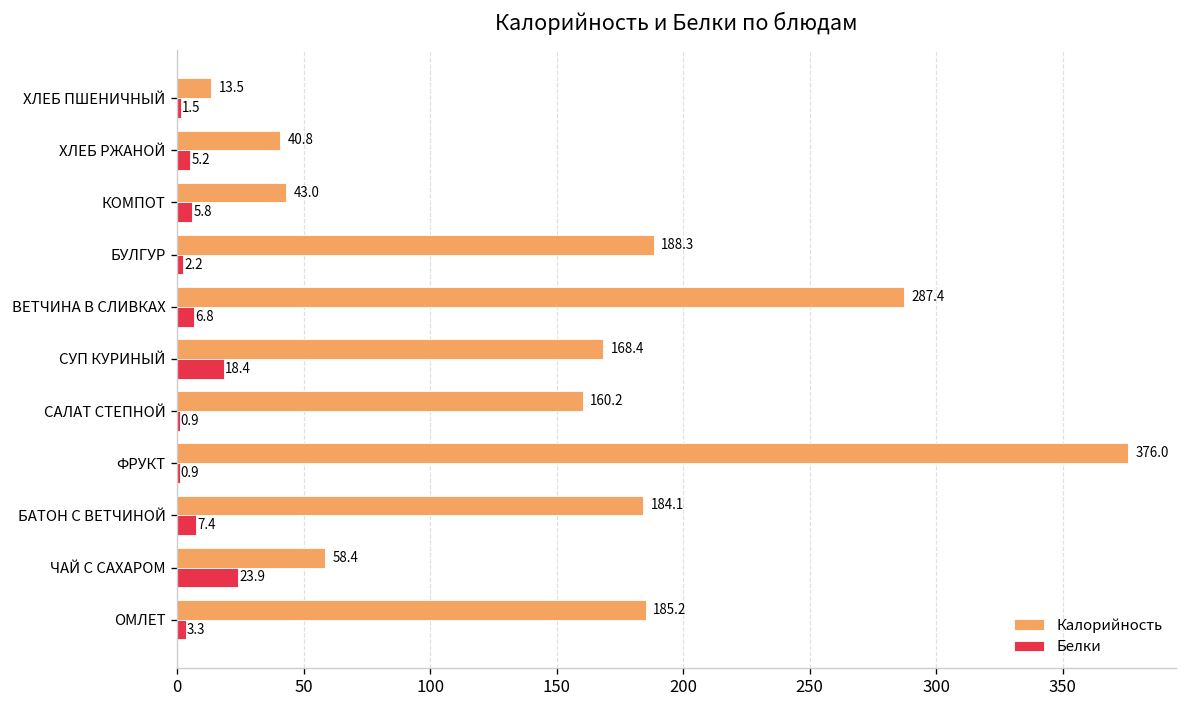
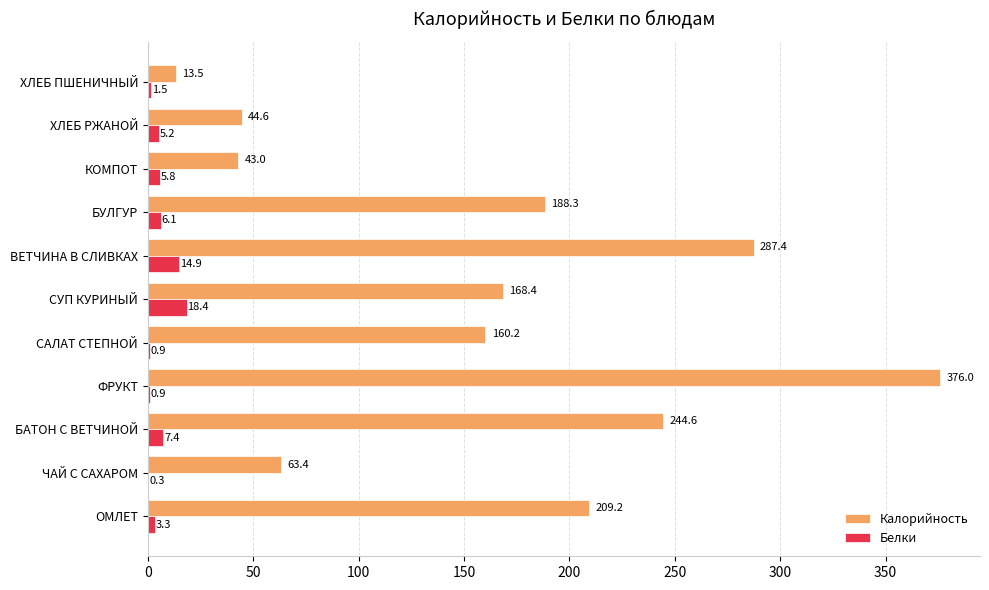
  {
    "Калорийность": {
      "ХЛЕБ ПШЕНИЧНЫЙ": 13.5,
-     "ХЛЕБ РЖАНОЙ": 40.8,
+     "ХЛЕБ РЖАНОЙ": 44.6,
      "КОМПОТ": 43.0,
      "БУЛГУР": 188.3,
      "ВЕТЧИНА В СЛИВКАХ": 287.4,
      "СУП КУРИНЫЙ": 168.4,
      "САЛАТ СТЕПНОЙ": 160.2,
      "ФРУКТ": 376.0,
-     "БАТОН С ВЕТЧИНОЙ": 184.1,
-     "ЧАЙ С САХАРОМ": 58.4,
-     "ОМЛЕТ": 185.2
+     "БАТОН С ВЕТЧИНОЙ": 244.6,
+     "ЧАЙ С САХАРОМ": 63.4,
+     "ОМЛЕТ": 209.2
    },
    "Белки": {
      "ХЛЕБ ПШЕНИЧНЫЙ": 1.5,
      "ХЛЕБ РЖАНОЙ": 5.2,
      "КОМПОТ": 5.8,
-     "БУЛГУР": 2.2,
-     "ВЕТЧИНА В СЛИВКАХ": 6.8,
+     "БУЛГУР": 6.1,
+     "ВЕТЧИНА В СЛИВКАХ": 14.9,
      "СУП КУРИНЫЙ": 18.4,
      "САЛАТ СТЕПНОЙ": 0.9,
      "ФРУКТ": 0.9,
      "БАТОН С ВЕТЧИНОЙ": 7.4,
-     "ЧАЙ С САХАРОМ": 23.9,
+     "ЧАЙ С САХАРОМ": 0.3,
      "ОМЛЕТ": 3.3
    }
  }
